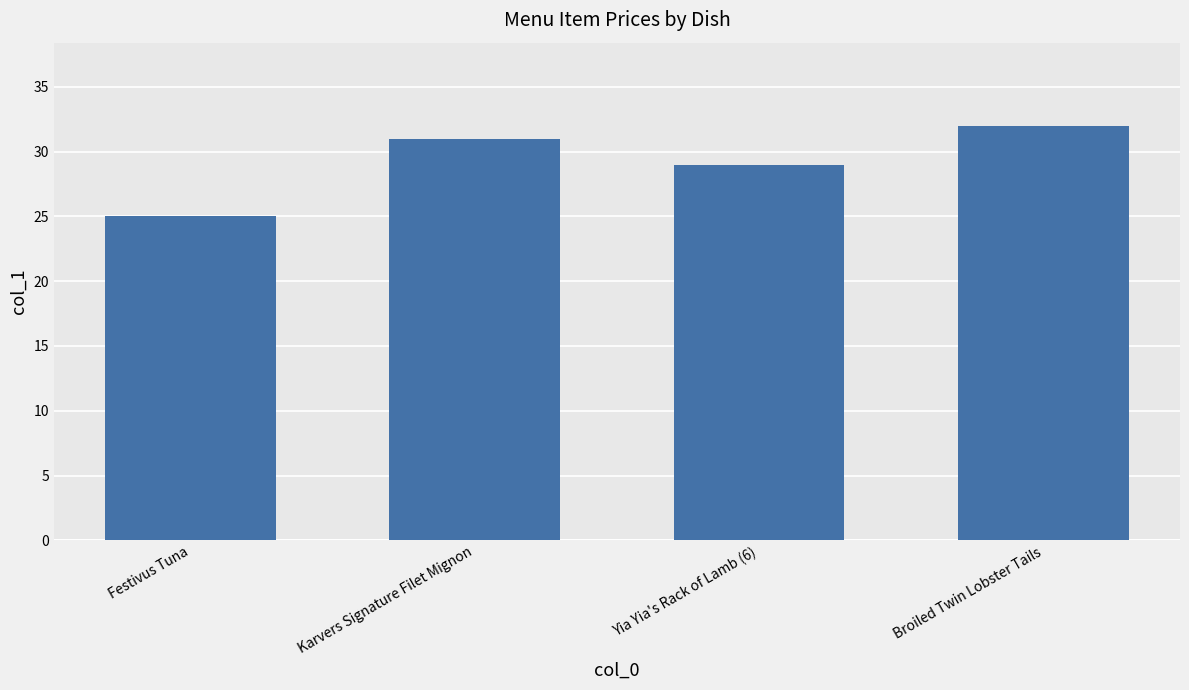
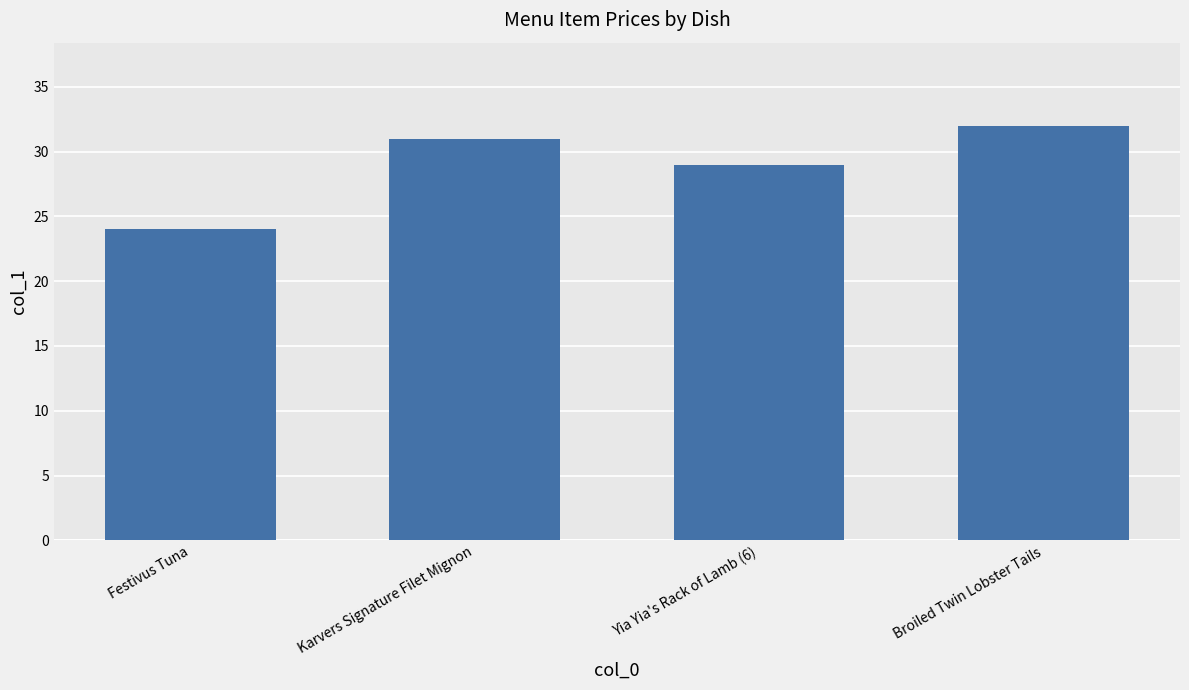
  {
-   "Festivus Tuna": 25,
+   "Festivus Tuna": 24,
    "Karvers Signature Filet Mignon": 31,
    "Yia Yia's Rack of Lamb (6)": 29,
    "Broiled Twin Lobster Tails": 32
  }
